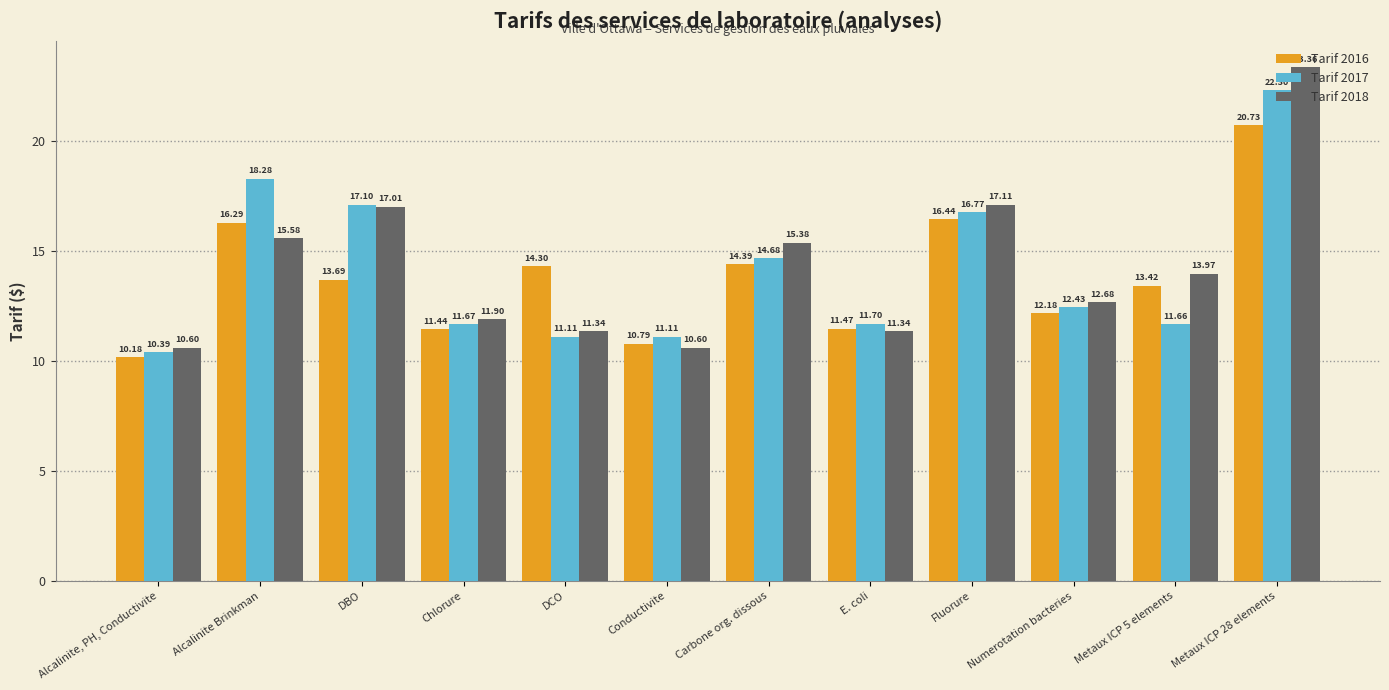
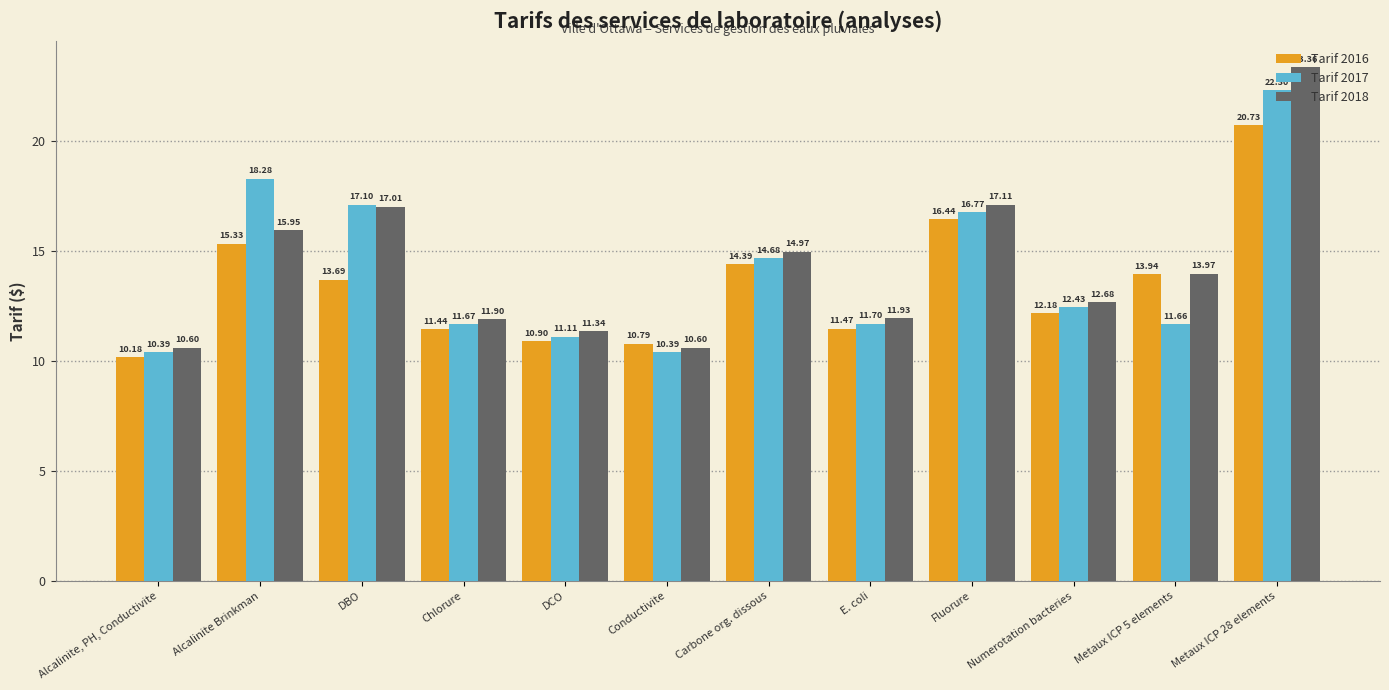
  {
    "Tarif 2016": {
      "Alcalinite, PH, Conductivite": 10.18,
-     "Alcalinite Brinkman": 16.29,
+     "Alcalinite Brinkman": 15.33,
      "DBO": 13.69,
      "Chlorure": 11.44,
-     "DCO": 14.30,
+     "DCO": 10.90,
      "Conductivite": 10.79,
      "Carbone org. dissous": 14.39,
      "E. coli": 11.47,
      "Fluorure": 16.44,
      "Numerotation bacteries": 12.18,
-     "Metaux ICP 5 elements": 13.42,
+     "Metaux ICP 5 elements": 13.94,
      "Metaux ICP 28 elements": 20.73
    },
    "Tarif 2017": {
      "Alcalinite, PH, Conductivite": 10.39,
      "Alcalinite Brinkman": 18.28,
      "DBO": 17.10,
      "Chlorure": 11.67,
      "DCO": 11.11,
-     "Conductivite": 11.11,
+     "Conductivite": 10.39,
      "Carbone org. dissous": 14.68,
      "E. coli": 11.70,
      "Fluorure": 16.77,
      "Numerotation bacteries": 12.43,
      "Metaux ICP 5 elements": 11.66,
      "Metaux ICP 28 elements": 22.30
    },
    "Tarif 2018": {
      "Alcalinite, PH, Conductivite": 10.60,
-     "Alcalinite Brinkman": 15.58,
+     "Alcalinite Brinkman": 15.95,
      "DBO": 17.01,
      "Chlorure": 11.90,
      "DCO": 11.34,
      "Conductivite": 10.60,
-     "Carbone org. dissous": 15.38,
-     "E. coli": 11.34,
+     "Carbone org. dissous": 14.97,
+     "E. coli": 11.93,
      "Fluorure": 17.11,
      "Numerotation bacteries": 12.68,
      "Metaux ICP 5 elements": 13.97,
      "Metaux ICP 28 elements": 23.36
    }
  }
